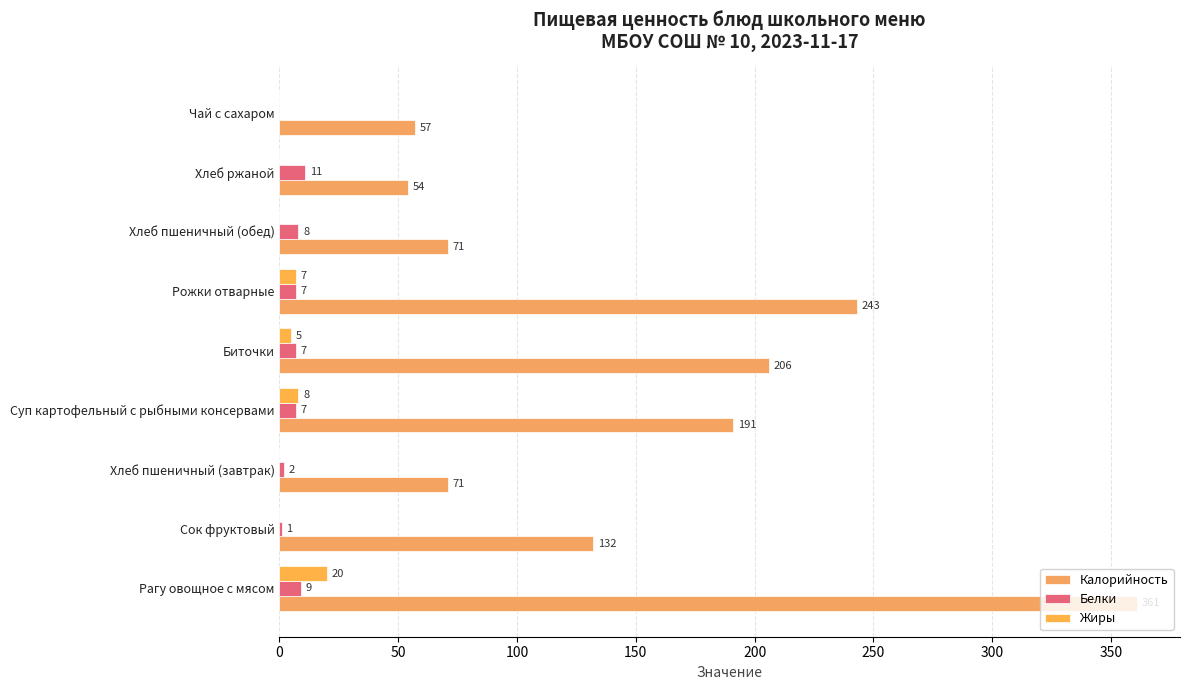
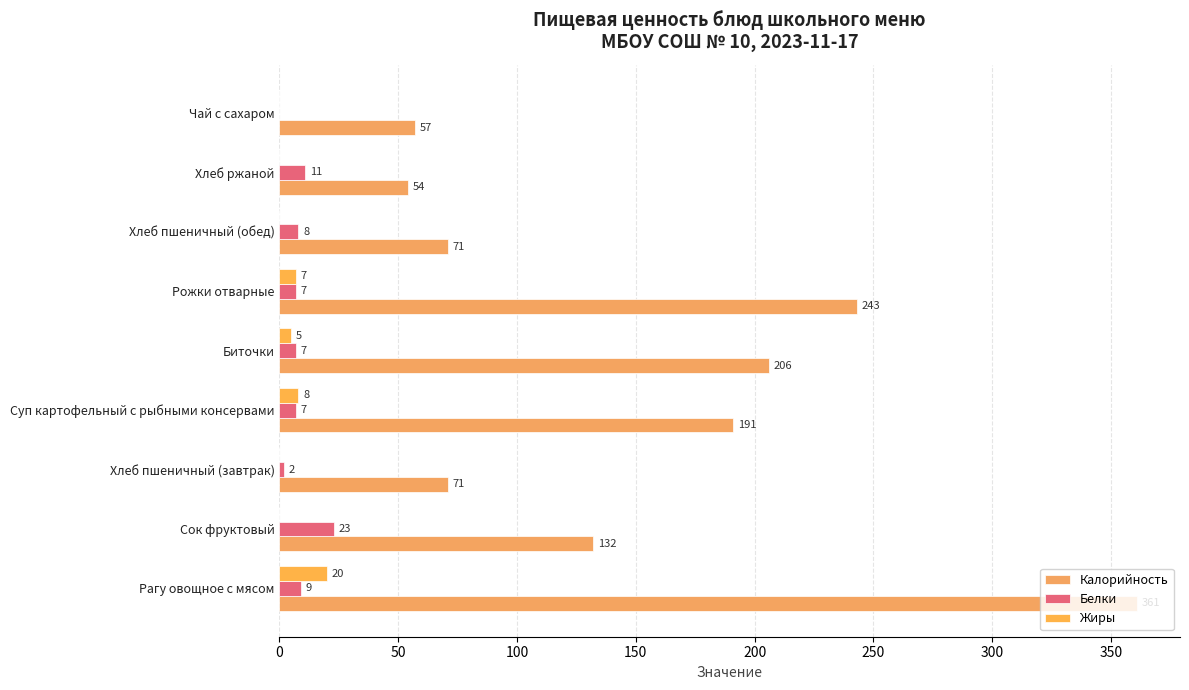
  {
    "Белки": {
      "Хлеб ржаной": 11,
      "Хлеб пшеничный (обед)": 8,
      "Рожки отварные": 7,
      "Биточки": 7,
      "Суп картофельный с рыбными консервами": 7,
      "Хлеб пшеничный (завтрак)": 2,
-     "Сок фруктовый": 1,
+     "Сок фруктовый": 23,
      "Рагу овощное с мясом": 9
    }
  }
